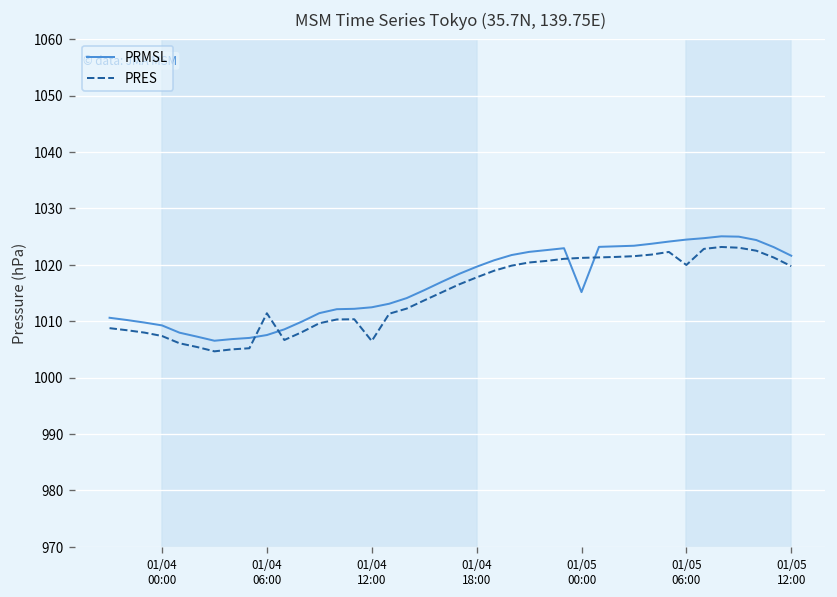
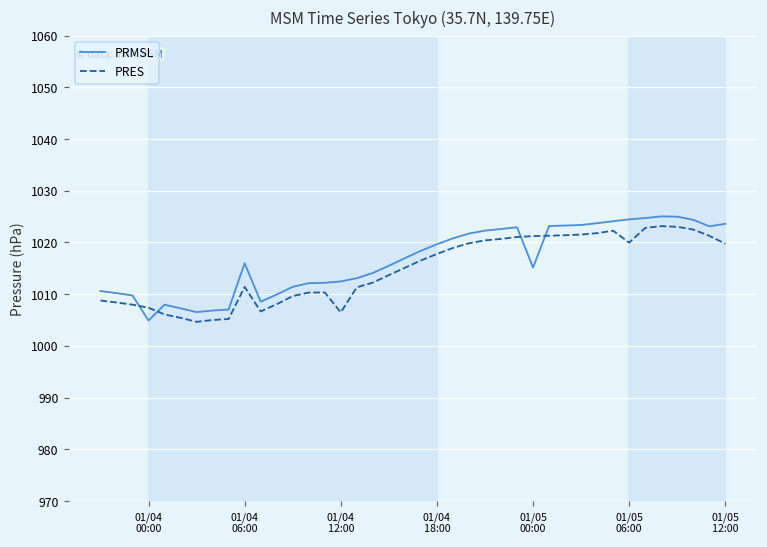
  {
    "PRMSL": {
-     "01/04 00:00": 1009,
-     "01/04 06:00": 1008,
+     "01/04 00:00": 1005,
+     "01/04 06:00": 1016,
      "01/04 12:00": 1012,
      "01/04 18:00": 1020,
      "01/05 00:00": 1015,
      "01/05 06:00": 1024,
-     "01/05 12:00": 1022
+     "01/05 12:00": 1024
    },
    "PRES": {
      "01/04 00:00": 1007,
      "01/04 06:00": 1011,
      "01/04 12:00": 1006,
      "01/04 18:00": 1018,
      "01/05 00:00": 1021,
      "01/05 06:00": 1020,
      "01/05 12:00": 1020
    }
  }
